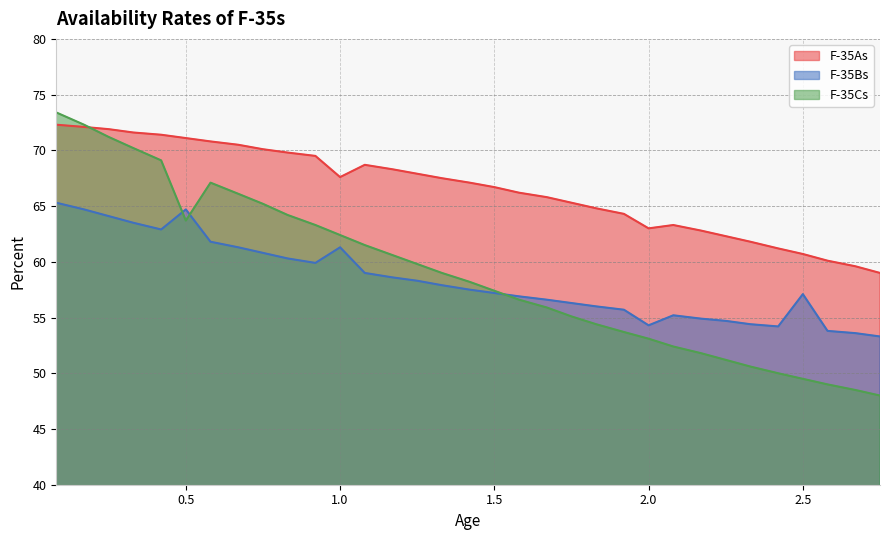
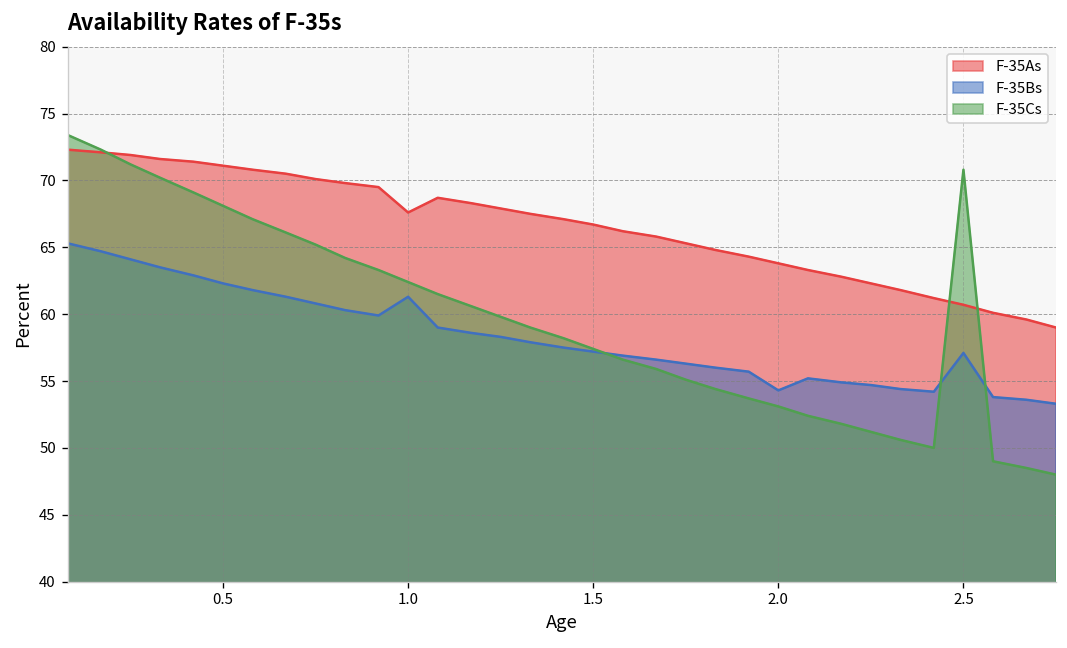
  {
    "F-35As": {
      "0.5": 71.1,
      "1.0": 67.6,
      "1.5": 66.7,
-     "2.0": 63.0,
+     "2.0": 63.8,
      "2.5": 60.7
    },
    "F-35Bs": {
-     "0.5": 64.7,
+     "0.5": 62.3,
      "1.0": 61.3,
      "2.0": 54.3,
      "2.5": 57.1
    },
    "F-35Cs": {
-     "0.5": 63.7,
+     "0.5": 68.1,
      "1.0": 62.4,
      "2.0": 53.1,
-     "2.5": 49.5
+     "2.5": 70.8
    }
  }
